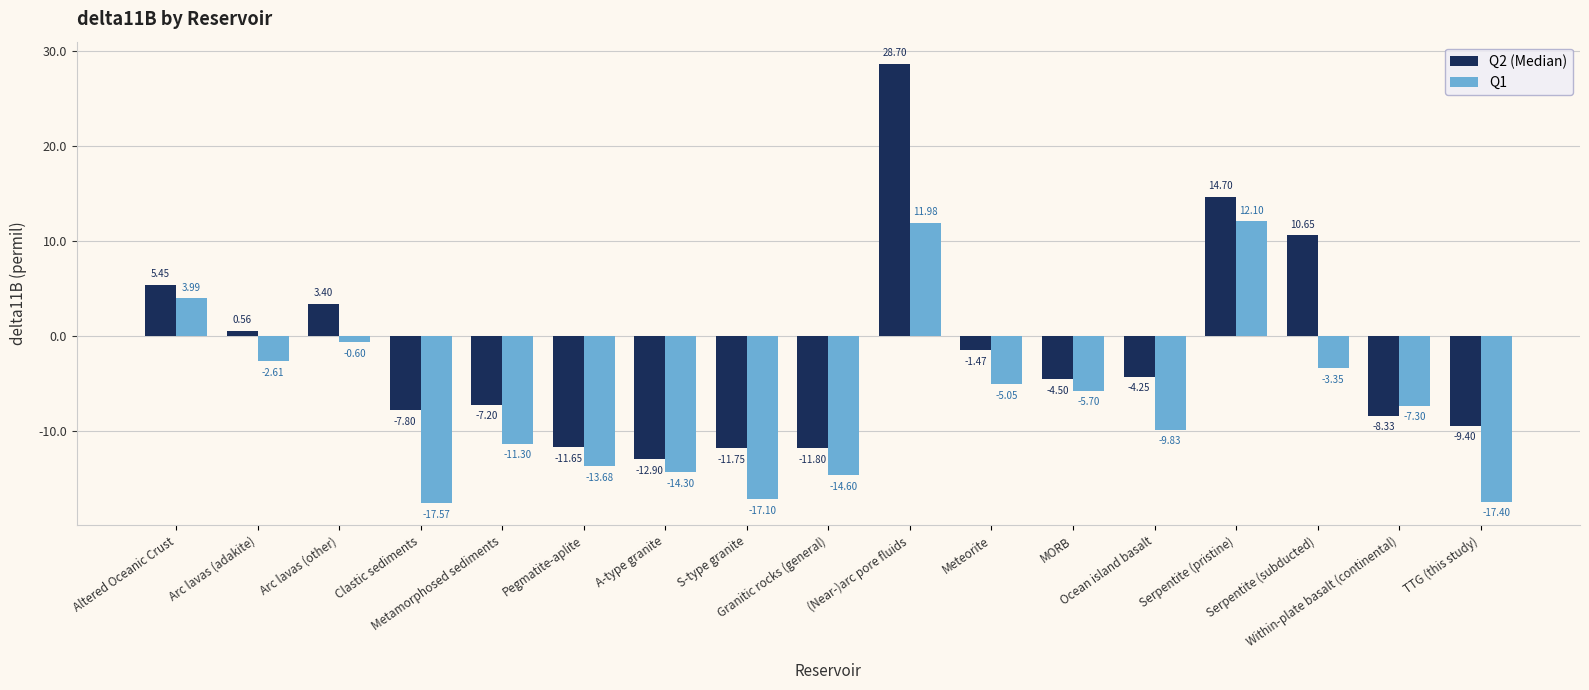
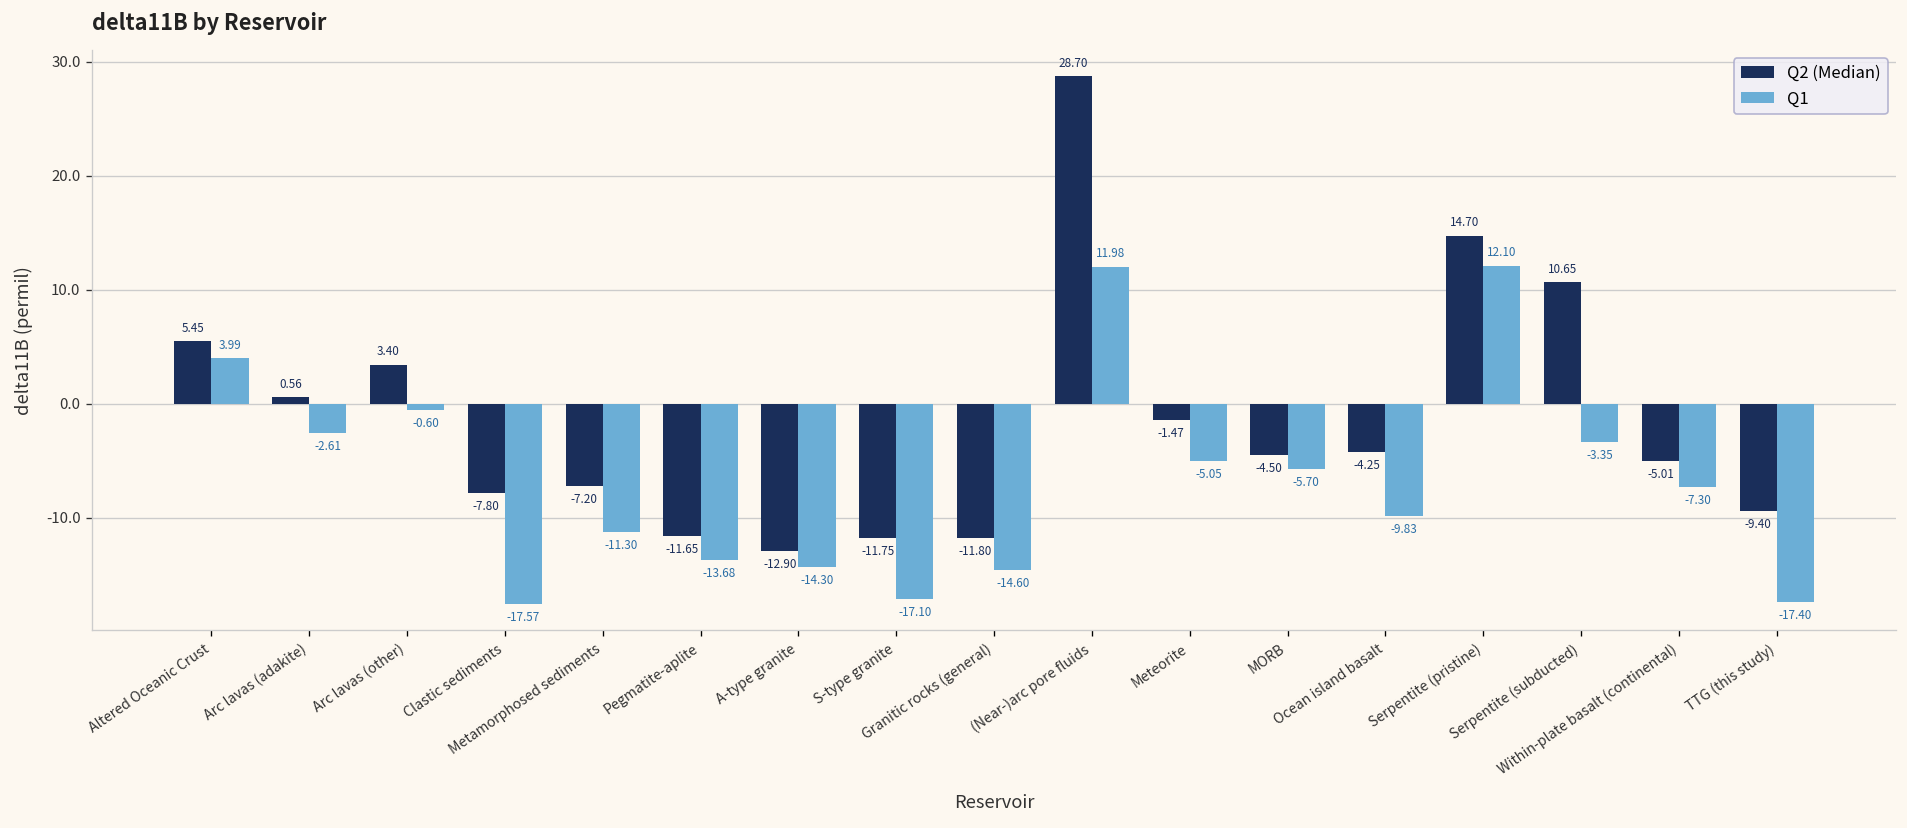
  {
    "Q2 (Median)": {
      "Altered Oceanic Crust": 5.45,
      "Arc lavas (adakite)": 0.56,
      "Arc lavas (other)": 3.40,
      "Clastic sediments": -7.80,
      "Metamorphosed sediments": -7.20,
      "Pegmatite-aplite": -11.65,
      "A-type granite": -12.90,
      "S-type granite": -11.75,
      "Granitic rocks (general)": -11.80,
      "(Near-)arc pore fluids": 28.70,
      "Meteorite": -1.47,
      "MORB": -4.50,
      "Ocean island basalt": -4.25,
      "Serpentite (pristine)": 14.70,
      "Serpentite (subducted)": 10.65,
-     "Within-plate basalt (continental)": -8.33,
+     "Within-plate basalt (continental)": -5.01,
      "TTG (this study)": -9.40
    },
    "Q1": {
      "Altered Oceanic Crust": 3.99,
      "Arc lavas (adakite)": -2.61,
      "Arc lavas (other)": -0.60,
      "Clastic sediments": -17.57,
      "Metamorphosed sediments": -11.30,
      "Pegmatite-aplite": -13.68,
      "A-type granite": -14.30,
      "S-type granite": -17.10,
      "Granitic rocks (general)": -14.60,
      "(Near-)arc pore fluids": 11.98,
      "Meteorite": -5.05,
      "MORB": -5.70,
      "Ocean island basalt": -9.83,
      "Serpentite (pristine)": 12.10,
      "Serpentite (subducted)": -3.35,
      "Within-plate basalt (continental)": -7.30,
      "TTG (this study)": -17.40
    }
  }
